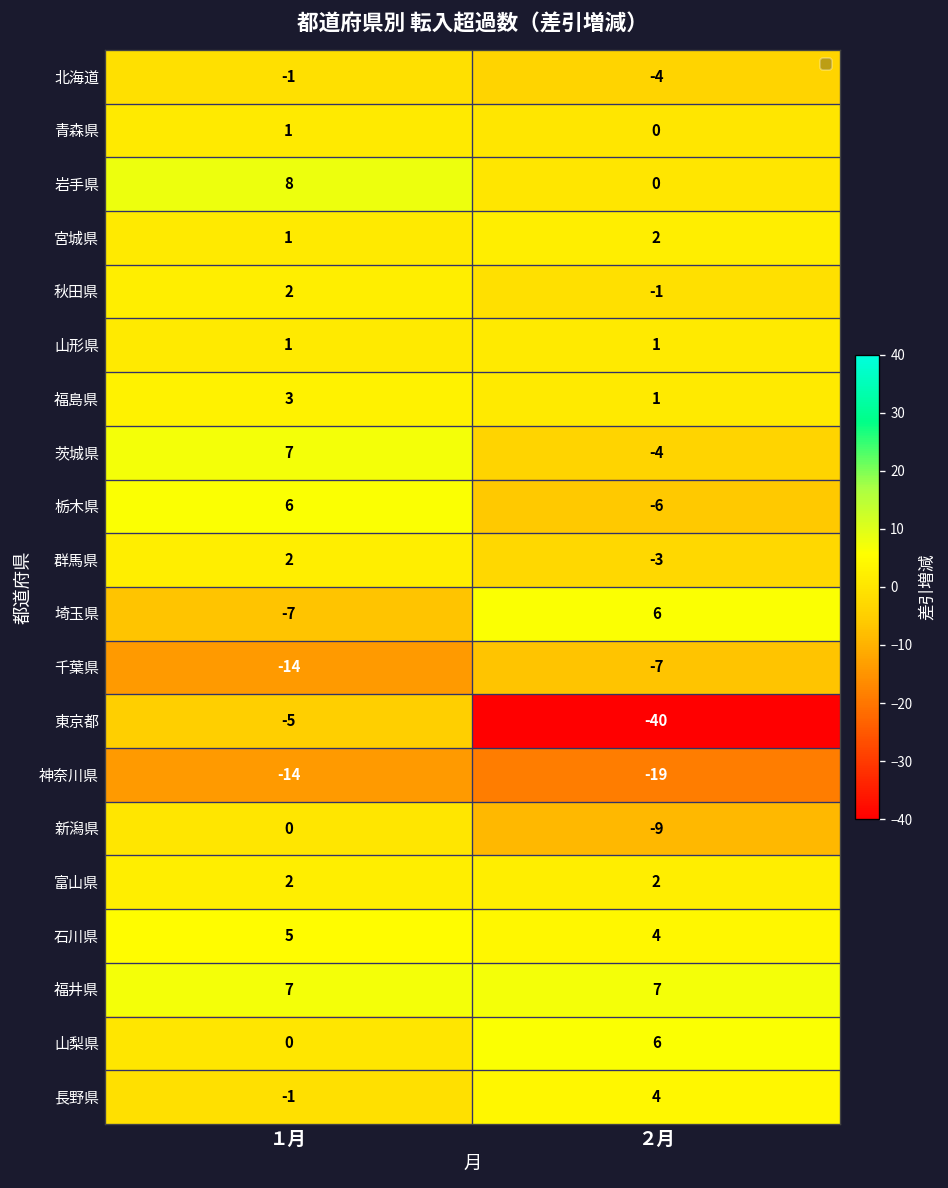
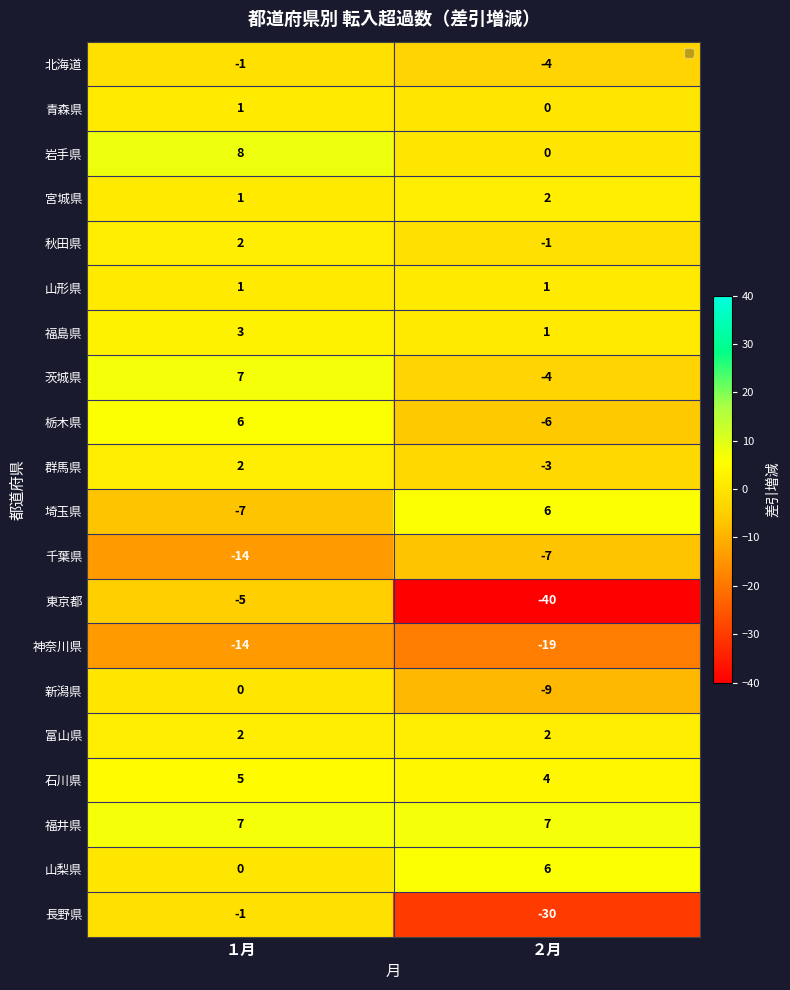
  {
    "北海道": {
      "１月": -1,
      "２月": -4
    },
    "青森県": {
      "１月": 1,
      "２月": 0
    },
    "岩手県": {
      "１月": 8,
      "２月": 0
    },
    "宮城県": {
      "１月": 1,
      "２月": 2
    },
    "秋田県": {
      "１月": 2,
      "２月": -1
    },
    "山形県": {
      "１月": 1,
      "２月": 1
    },
    "福島県": {
      "１月": 3,
      "２月": 1
    },
    "茨城県": {
      "１月": 7,
      "２月": -4
    },
    "栃木県": {
      "１月": 6,
      "２月": -6
    },
    "群馬県": {
      "１月": 2,
      "２月": -3
    },
    "埼玉県": {
      "１月": -7,
      "２月": 6
    },
    "千葉県": {
      "１月": -14,
      "２月": -7
    },
    "東京都": {
      "１月": -5,
      "２月": -40
    },
    "神奈川県": {
      "１月": -14,
      "２月": -19
    },
    "新潟県": {
      "１月": 0,
      "２月": -9
    },
    "富山県": {
      "１月": 2,
      "２月": 2
    },
    "石川県": {
      "１月": 5,
      "２月": 4
    },
    "福井県": {
      "１月": 7,
      "２月": 7
    },
    "山梨県": {
      "１月": 0,
      "２月": 6
    },
    "長野県": {
      "１月": -1,
-     "２月": 4
+     "２月": -30
    }
  }
